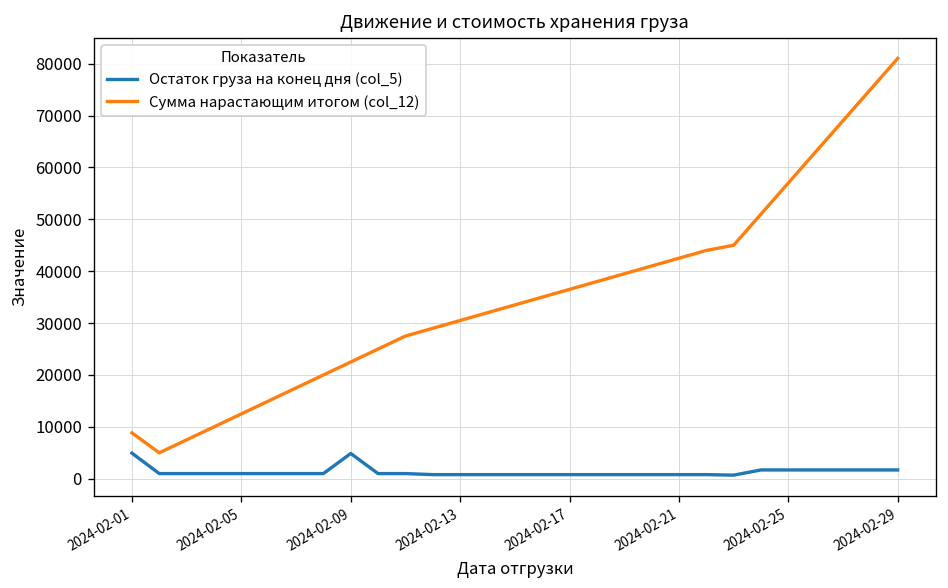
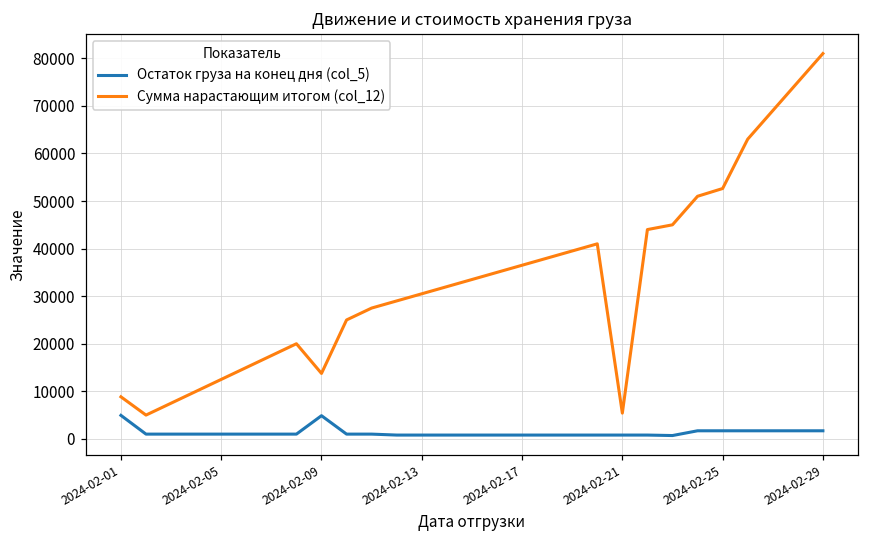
  {
    "Остаток груза на конец дня (col_5)": {
      "2024-02-01": 5000,
      "2024-02-05": 1000,
      "2024-02-09": 5000,
      "2024-02-13": 1000,
      "2024-02-17": 1000,
      "2024-02-21": 1000,
      "2024-02-25": 2000,
      "2024-02-29": 2000
    },
    "Сумма нарастающим итогом (col_12)": {
      "2024-02-01": 9000,
      "2024-02-05": 13000,
-     "2024-02-09": 23000,
+     "2024-02-09": 14000,
      "2024-02-13": 31000,
      "2024-02-17": 37000,
-     "2024-02-21": 43000,
-     "2024-02-25": 57000,
+     "2024-02-21": 5000,
+     "2024-02-25": 53000,
      "2024-02-29": 81000
    }
  }
